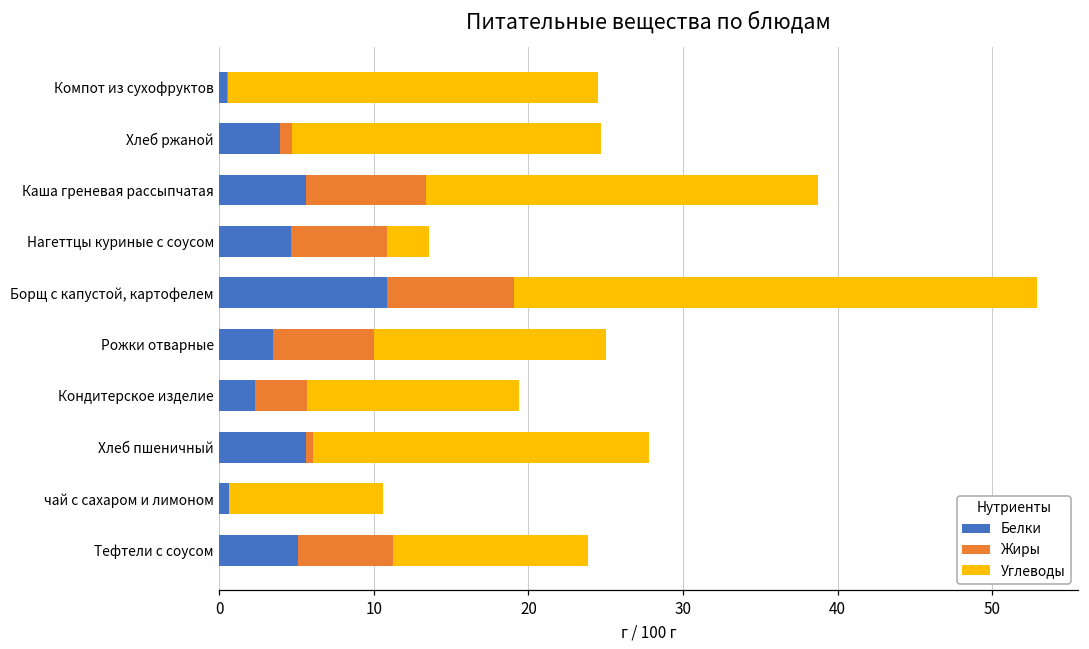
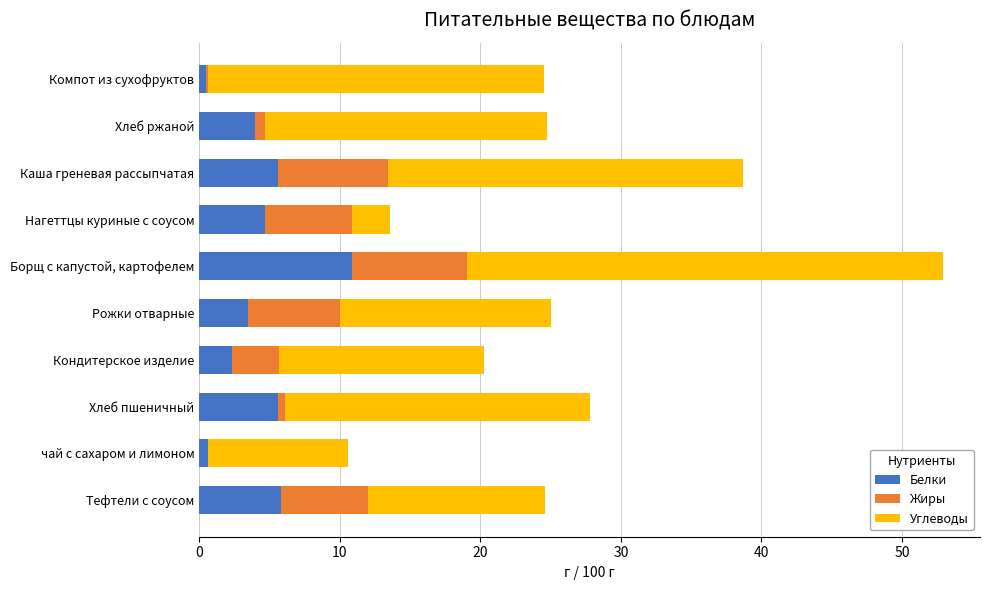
  {
    "Белки": {
      "Компот из сухофруктов": 0.5,
      "Хлеб ржаной": 4.0,
      "Каша греневая рассыпчатая": 5.6,
      "Нагеттцы куриные с соусом": 4.7,
      "Борщ с капустой, картофелем": 10.9,
      "Рожки отварные": 3.5,
      "Кондитерское изделие": 2.3,
      "Хлеб пшеничный": 5.6,
      "чай с сахаром и лимоном": 0.7,
-     "Тефтели с соусом": 5.1
+     "Тефтели с соусом": 5.8
    },
    "Жиры": {
      "Хлеб ржаной": 0.7,
      "Каша греневая рассыпчатая": 7.8,
      "Нагеттцы куриные с соусом": 6.2,
      "Борщ с капустой, картофелем": 8.2,
      "Рожки отварные": 6.5,
      "Кондитерское изделие": 3.3,
      "Хлеб пшеничный": 0.5,
      "чай с сахаром и лимоном": 0.0,
      "Тефтели с соусом": 6.2
    },
    "Углеводы": {
      "Компот из сухофруктов": 23.9,
      "Хлеб ржаной": 20.0,
      "Каша греневая рассыпчатая": 25.3,
      "Нагеттцы куриные с соусом": 2.7,
      "Борщ с капустой, картофелем": 33.9,
      "Рожки отварные": 15.0,
-     "Кондитерское изделие": 13.7,
+     "Кондитерское изделие": 14.6,
      "Хлеб пшеничный": 21.7,
      "чай с сахаром и лимоном": 9.9,
      "Тефтели с соусом": 12.6
    }
  }
